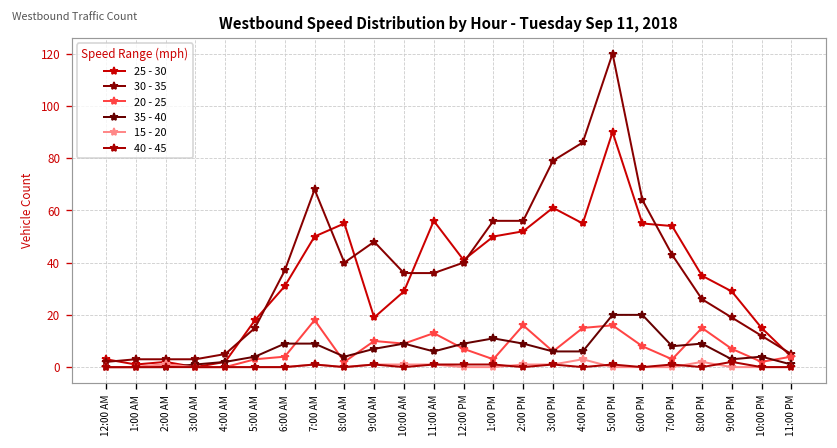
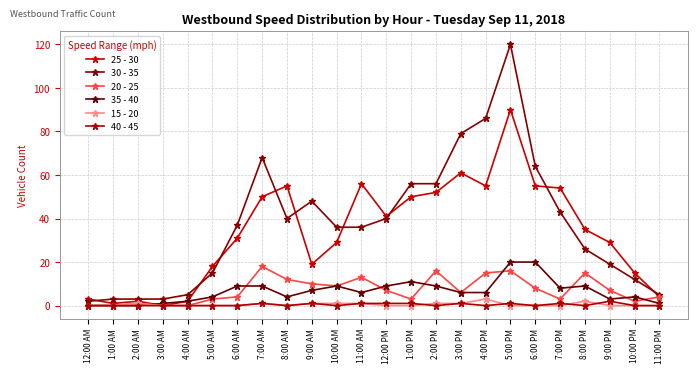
  {
    "20 - 25": {
      "6:00 AM": 4,
      "7:00 AM": 18,
-     "8:00 AM": 2,
+     "8:00 AM": 12,
      "9:00 AM": 10,
      "11:00 AM": 13,
      "12:00 PM": 7,
      "1:00 PM": 3,
      "2:00 PM": 16,
      "4:00 PM": 15,
      "5:00 PM": 16,
      "6:00 PM": 8,
      "7:00 PM": 3,
      "8:00 PM": 15,
      "9:00 PM": 7,
      "10:00 PM": 2
    },
    "15 - 20": {
      "4:00 PM": 3,
      "8:00 PM": 2,
      "9:00 PM": 0
    }
  }
